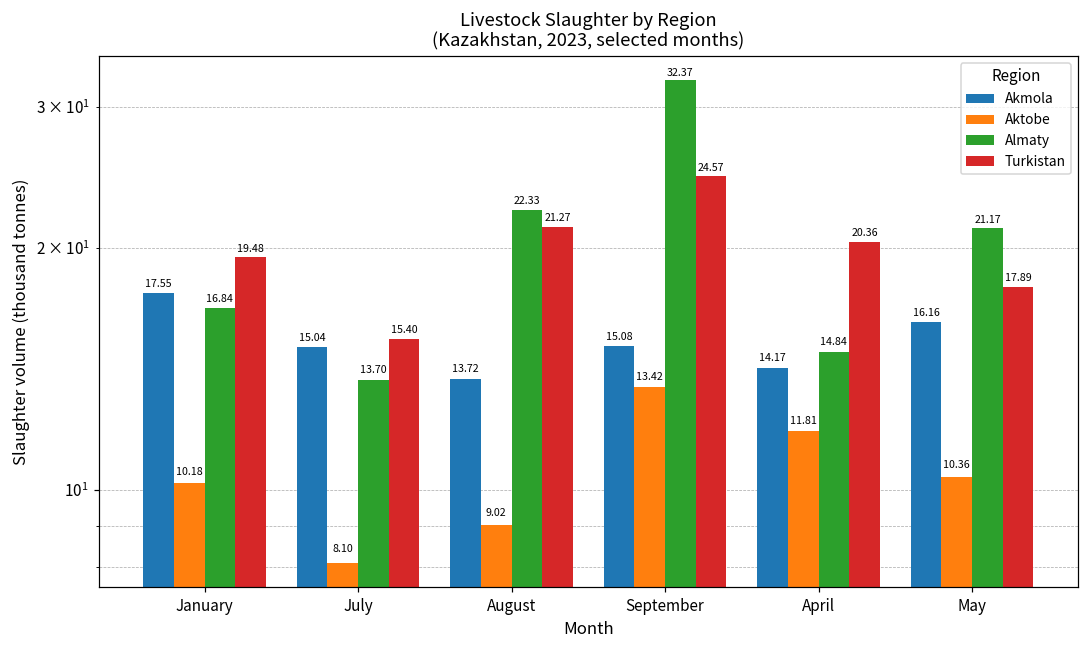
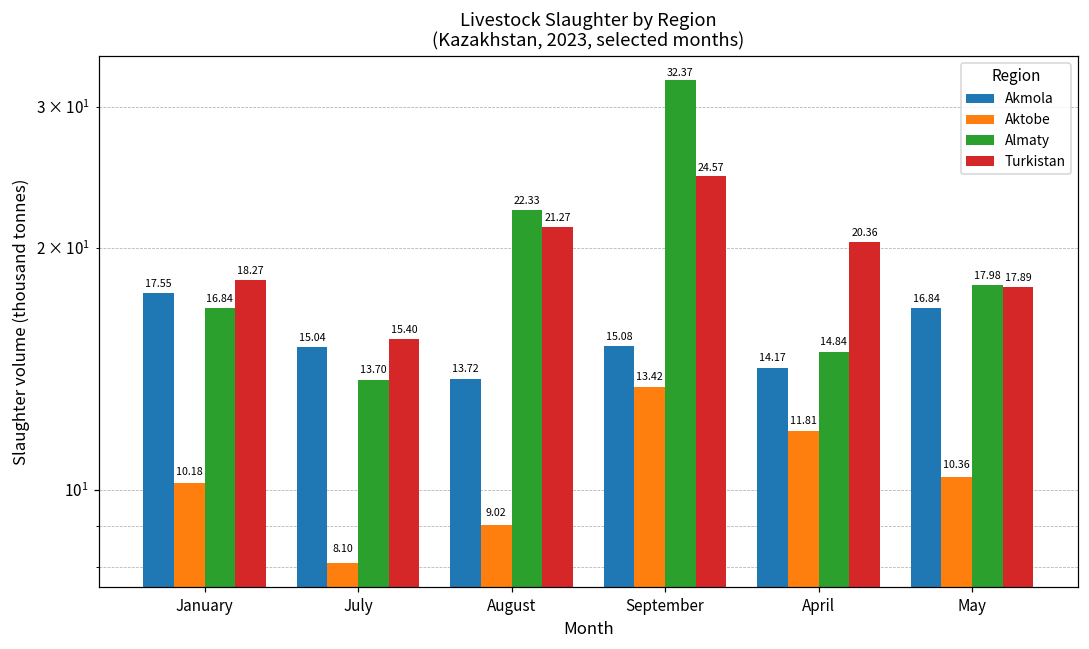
  {
    "Akmola": {
      "January": 17.55,
      "July": 15.04,
      "August": 13.72,
      "September": 15.08,
      "April": 14.17,
-     "May": 16.16
+     "May": 16.84
    },
    "Aktobe": {
      "January": 10.18,
      "July": 8.10,
      "August": 9.02,
      "September": 13.42,
      "April": 11.81,
      "May": 10.36
    },
    "Almaty": {
      "January": 16.84,
      "July": 13.70,
      "August": 22.33,
      "September": 32.37,
      "April": 14.84,
-     "May": 21.17
+     "May": 17.98
    },
    "Turkistan": {
-     "January": 19.48,
+     "January": 18.27,
      "July": 15.40,
      "August": 21.27,
      "September": 24.57,
      "April": 20.36,
      "May": 17.89
    }
  }
